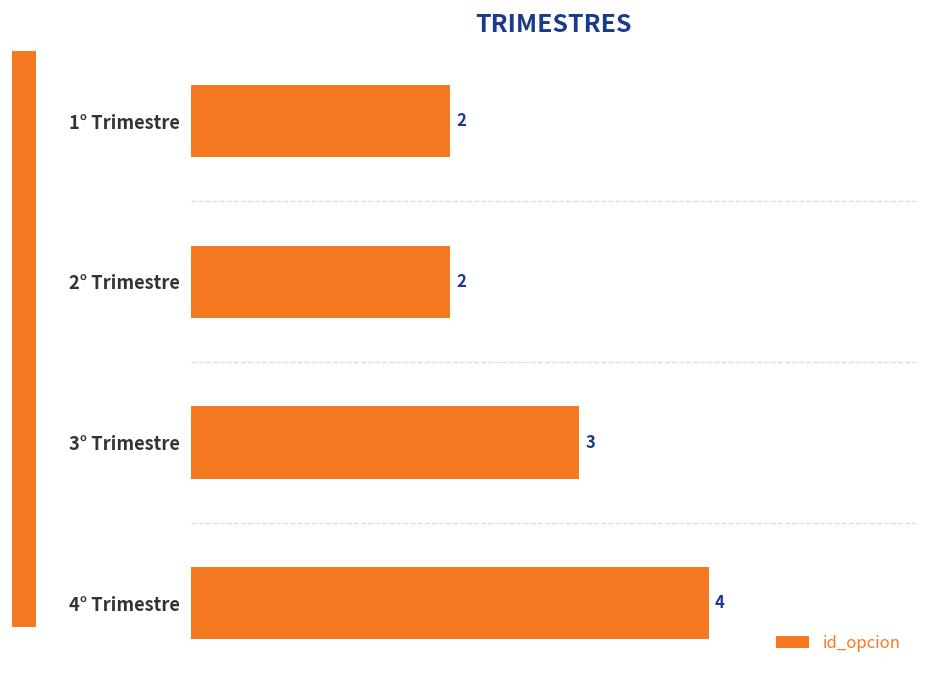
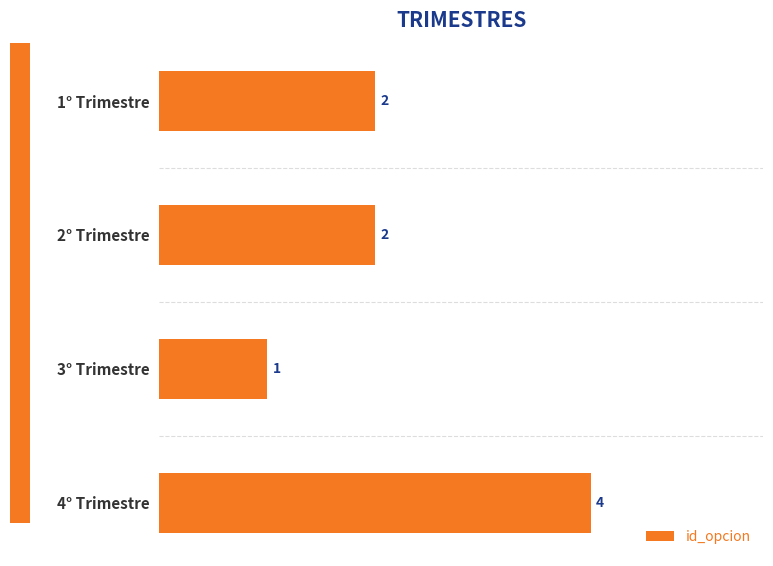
  {
    "1° Trimestre": 2,
    "2° Trimestre": 2,
-   "3° Trimestre": 3,
+   "3° Trimestre": 1,
    "4° Trimestre": 4
  }
